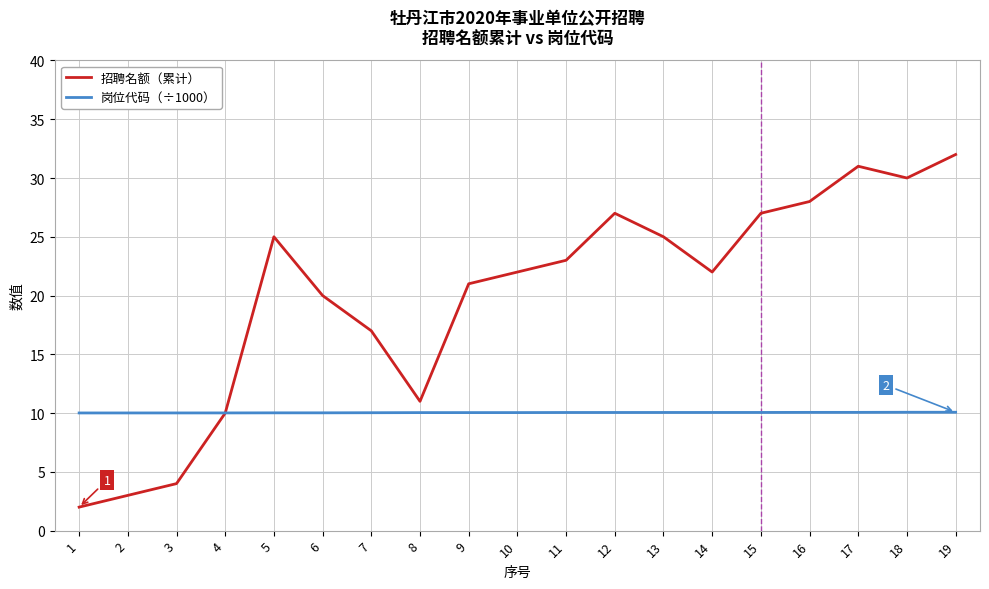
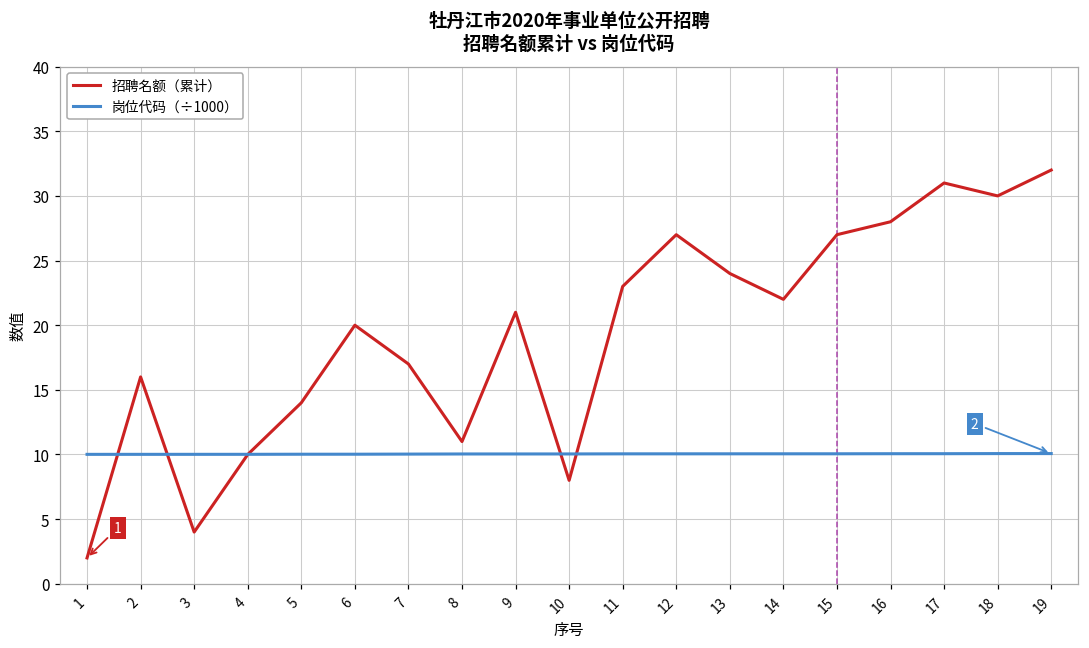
  {
    "招聘名额（累计）": {
      "1": 2,
-     "2": 3,
+     "2": 16,
      "3": 4,
-     "5": 25,
+     "5": 14,
      "6": 20,
      "7": 17,
      "8": 11,
      "9": 21,
-     "10": 22,
+     "10": 8,
      "11": 23,
      "12": 27,
-     "13": 25,
+     "13": 24,
      "14": 22,
      "15": 27,
      "16": 28,
      "17": 31,
      "18": 30,
      "19": 32
    },
    "岗位代码（÷1000）": {
      "1": 10,
      "2": 10,
      "3": 10,
      "5": 10,
      "6": 10,
      "7": 10,
      "8": 10,
      "9": 10,
      "10": 10,
      "11": 10,
      "12": 10,
      "13": 10,
      "14": 10,
      "15": 10,
      "16": 10,
      "17": 10,
      "18": 10,
      "19": 10
    }
  }
